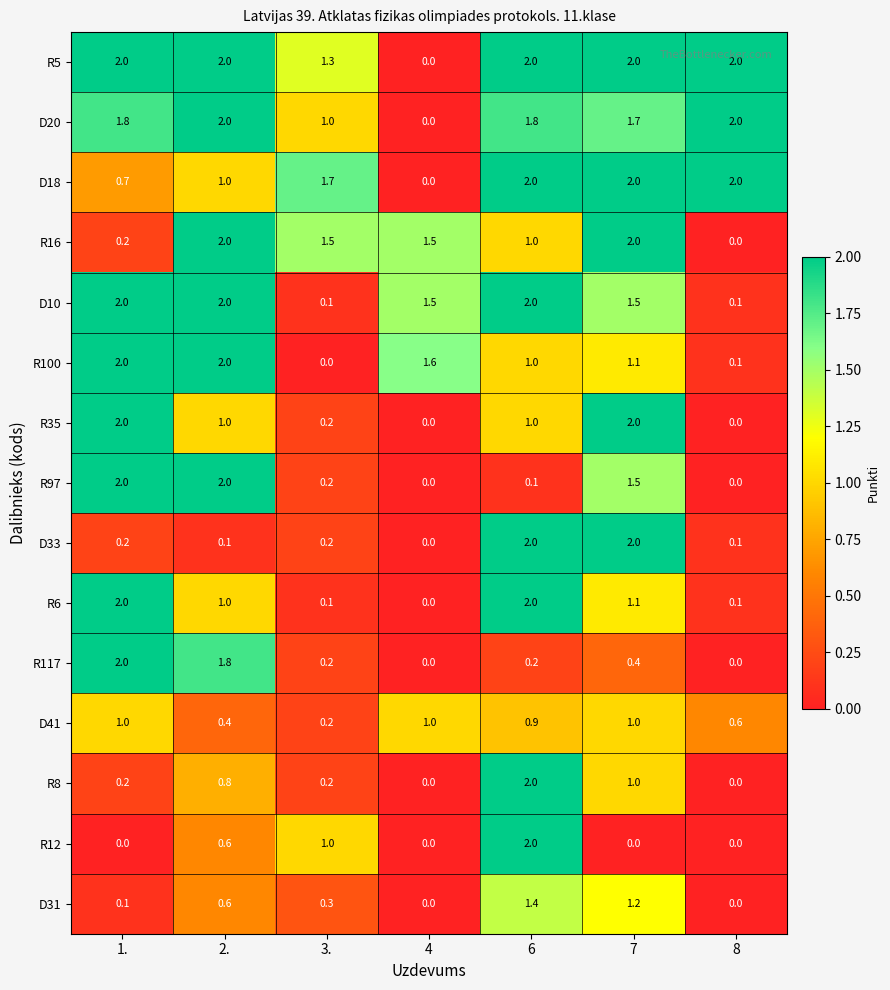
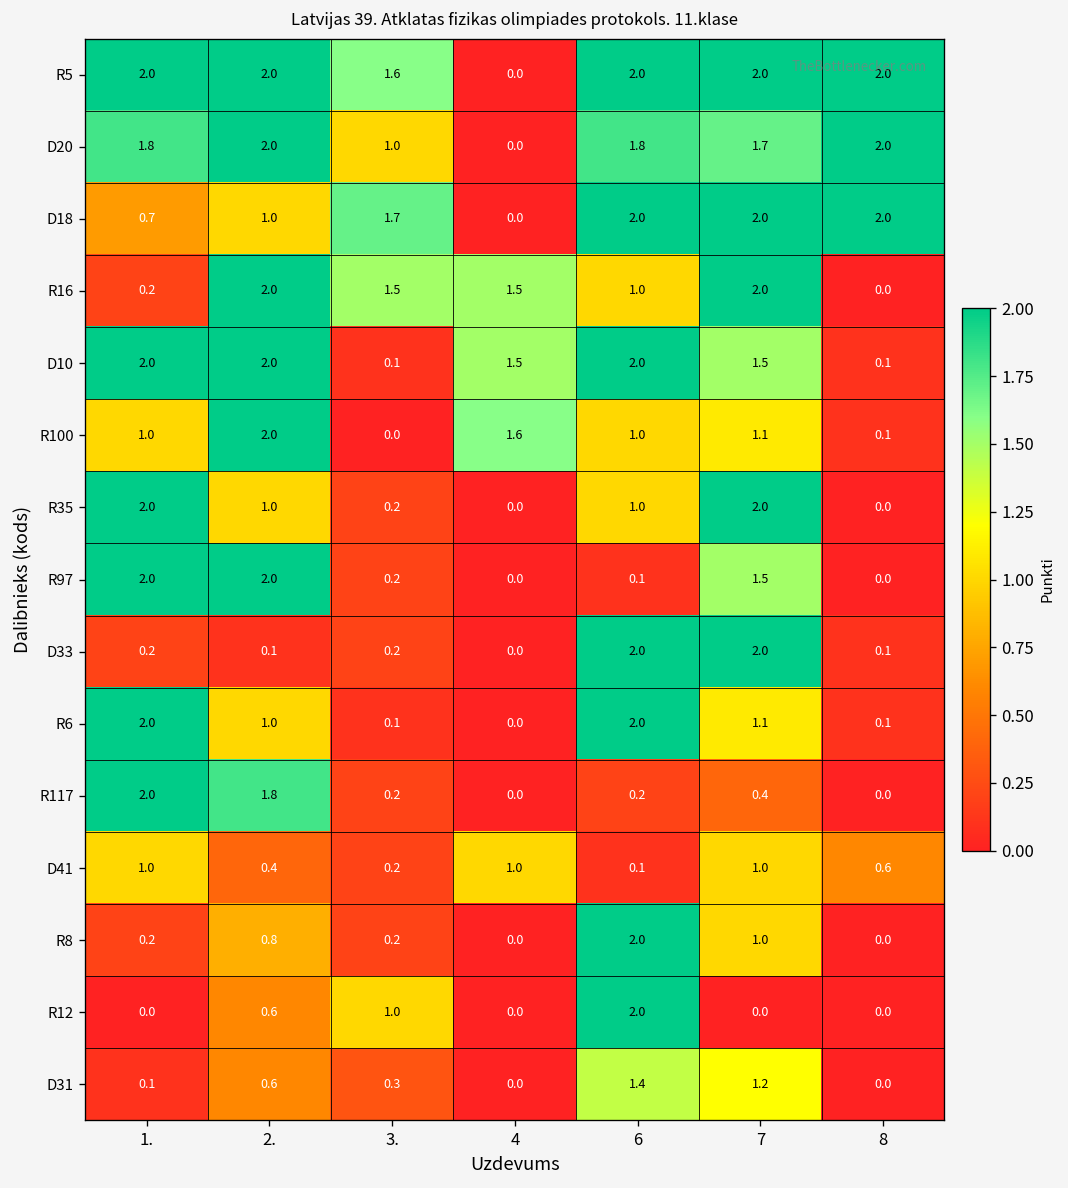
  {
    "R5": {
      "1.": 2.0,
      "2.": 2.0,
-     "3.": 1.3,
+     "3.": 1.6,
      "4": 0.0,
      "6": 2.0,
      "7": 2.0
    },
    "D20": {
      "1.": 1.8,
      "2.": 2.0,
      "3.": 1.0,
      "4": 0.0,
      "6": 1.8,
      "7": 1.7,
      "8": 2.0
    },
    "D18": {
      "1.": 0.7,
      "2.": 1.0,
      "3.": 1.7,
      "4": 0.0,
      "6": 2.0,
      "7": 2.0,
      "8": 2.0
    },
    "R16": {
      "1.": 0.2,
      "2.": 2.0,
      "3.": 1.5,
      "4": 1.5,
      "6": 1.0,
      "7": 2.0,
      "8": 0.0
    },
    "D10": {
      "1.": 2.0,
      "2.": 2.0,
      "3.": 0.1,
      "4": 1.5,
      "6": 2.0,
      "7": 1.5,
      "8": 0.1
    },
    "R100": {
-     "1.": 2.0,
+     "1.": 1.0,
      "2.": 2.0,
      "3.": 0.0,
      "4": 1.6,
      "6": 1.0,
      "7": 1.1,
      "8": 0.1
    },
    "R35": {
      "1.": 2.0,
      "2.": 1.0,
      "3.": 0.2,
      "4": 0.0,
      "6": 1.0,
      "7": 2.0,
      "8": 0.0
    },
    "R97": {
      "1.": 2.0,
      "2.": 2.0,
      "3.": 0.2,
      "4": 0.0,
      "6": 0.1,
      "7": 1.5,
      "8": 0.0
    },
    "D33": {
      "1.": 0.2,
      "2.": 0.1,
      "3.": 0.2,
      "4": 0.0,
      "6": 2.0,
      "7": 2.0,
      "8": 0.1
    },
    "R6": {
      "1.": 2.0,
      "2.": 1.0,
      "3.": 0.1,
      "4": 0.0,
      "6": 2.0,
      "7": 1.1,
      "8": 0.1
    },
    "R117": {
      "1.": 2.0,
      "2.": 1.8,
      "3.": 0.2,
      "4": 0.0,
      "6": 0.2,
      "7": 0.4,
      "8": 0.0
    },
    "D41": {
      "1.": 1.0,
      "2.": 0.4,
      "3.": 0.2,
      "4": 1.0,
-     "6": 0.9,
+     "6": 0.1,
      "7": 1.0,
      "8": 0.6
    },
    "R8": {
      "1.": 0.2,
      "2.": 0.8,
      "3.": 0.2,
      "4": 0.0,
      "6": 2.0,
      "7": 1.0,
      "8": 0.0
    },
    "R12": {
      "1.": 0.0,
      "2.": 0.6,
      "3.": 1.0,
      "4": 0.0,
      "6": 2.0,
      "7": 0.0,
      "8": 0.0
    },
    "D31": {
      "1.": 0.1,
      "2.": 0.6,
      "3.": 0.3,
      "4": 0.0,
      "6": 1.4,
      "7": 1.2,
      "8": 0.0
    }
  }
